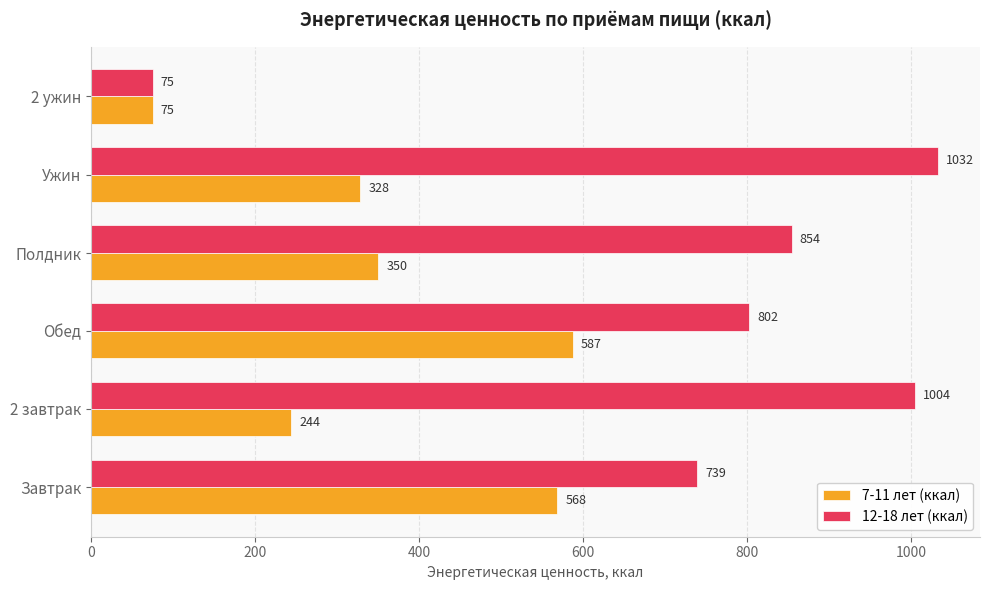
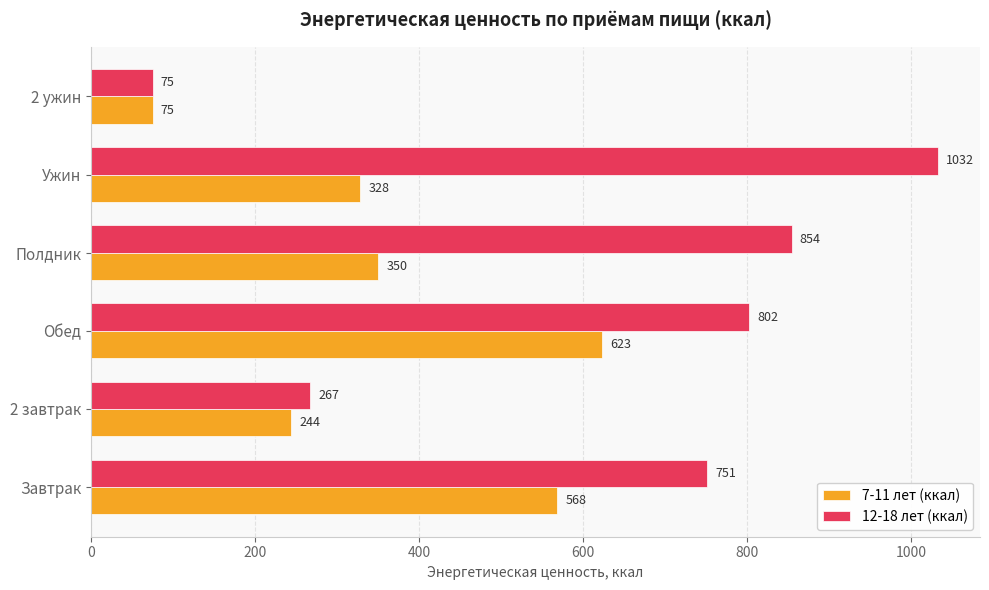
  {
    "7-11 лет (ккал)": {
      "2 ужин": 75,
      "Ужин": 328,
      "Полдник": 350,
-     "Обед": 587,
+     "Обед": 623,
      "2 завтрак": 244,
      "Завтрак": 568
    },
    "12-18 лет (ккал)": {
      "2 ужин": 75,
      "Ужин": 1032,
      "Полдник": 854,
      "Обед": 802,
-     "2 завтрак": 1004,
-     "Завтрак": 739
+     "2 завтрак": 267,
+     "Завтрак": 751
    }
  }
